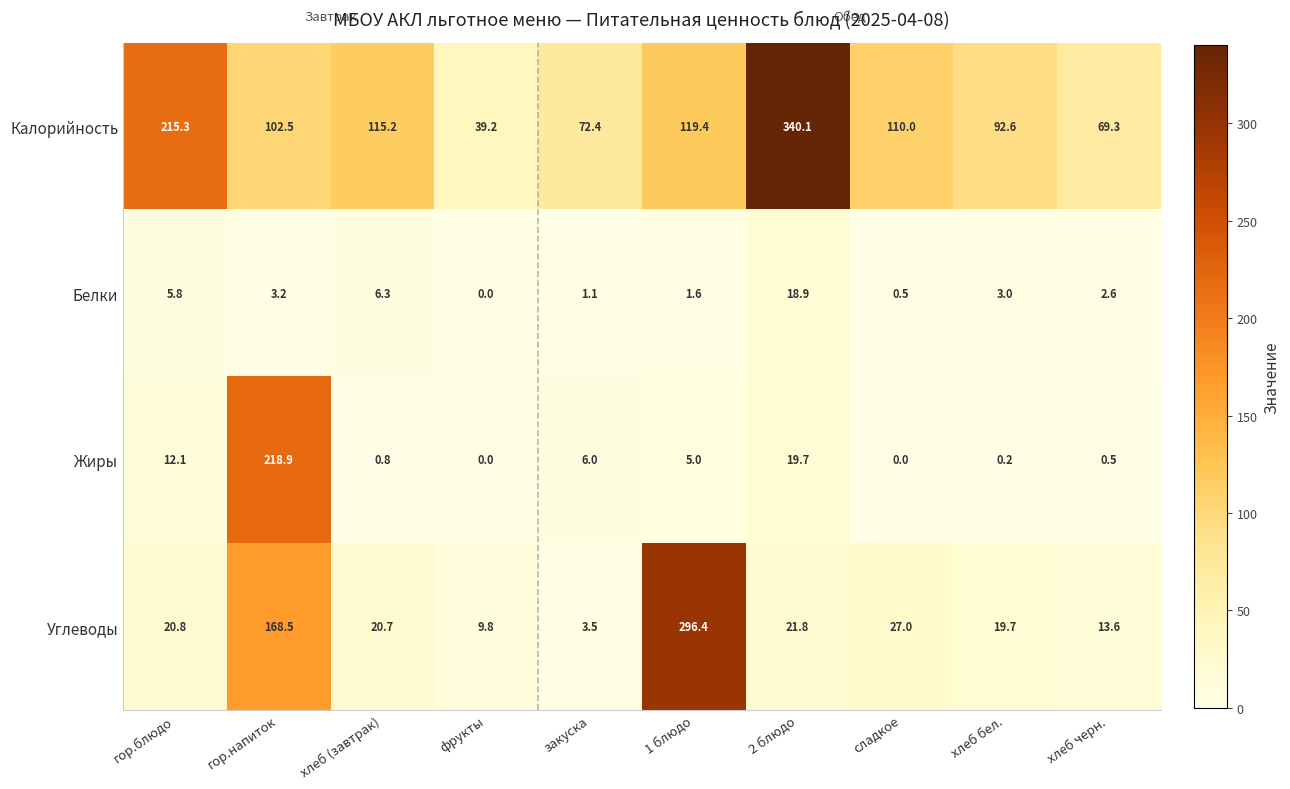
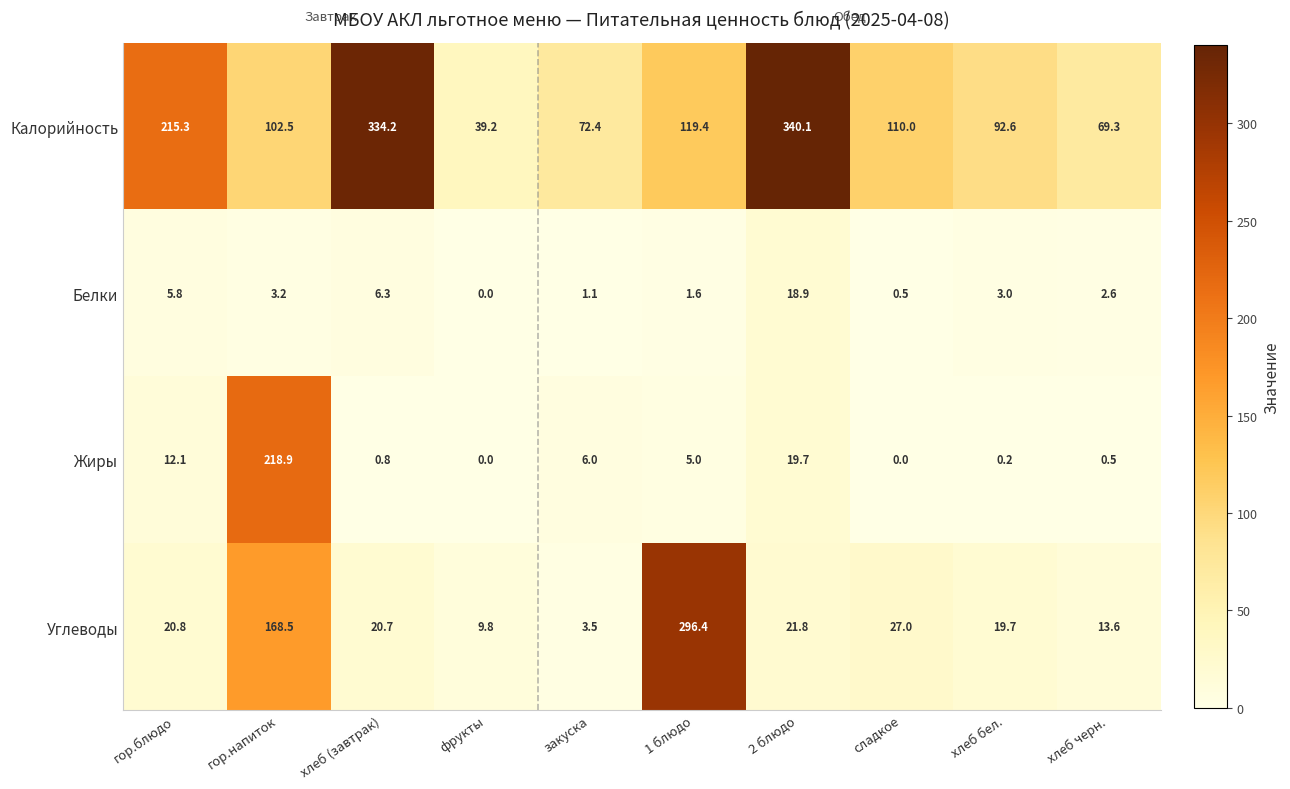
  {
    "Калорийность": {
      "гор.блюдо": 215.3,
      "гор.напиток": 102.5,
-     "хлеб (завтрак)": 115.2,
+     "хлеб (завтрак)": 334.2,
      "фрукты": 39.2,
      "закуска": 72.4,
      "1 блюдо": 119.4,
      "2 блюдо": 340.1,
      "сладкое": 110.0,
      "хлеб бел.": 92.6,
      "хлеб черн.": 69.3
    },
    "Белки": {
      "гор.блюдо": 5.8,
      "гор.напиток": 3.2,
      "хлеб (завтрак)": 6.3,
      "фрукты": 0.0,
      "закуска": 1.1,
      "1 блюдо": 1.6,
      "2 блюдо": 18.9,
      "сладкое": 0.5,
      "хлеб бел.": 3.0,
      "хлеб черн.": 2.6
    },
    "Жиры": {
      "гор.блюдо": 12.1,
      "гор.напиток": 218.9,
      "хлеб (завтрак)": 0.8,
      "фрукты": 0.0,
      "закуска": 6.0,
      "1 блюдо": 5.0,
      "2 блюдо": 19.7,
      "сладкое": 0.0,
      "хлеб бел.": 0.2,
      "хлеб черн.": 0.5
    },
    "Углеводы": {
      "гор.блюдо": 20.8,
      "гор.напиток": 168.5,
      "хлеб (завтрак)": 20.7,
      "фрукты": 9.8,
      "закуска": 3.5,
      "1 блюдо": 296.4,
      "2 блюдо": 21.8,
      "сладкое": 27.0,
      "хлеб бел.": 19.7,
      "хлеб черн.": 13.6
    }
  }
